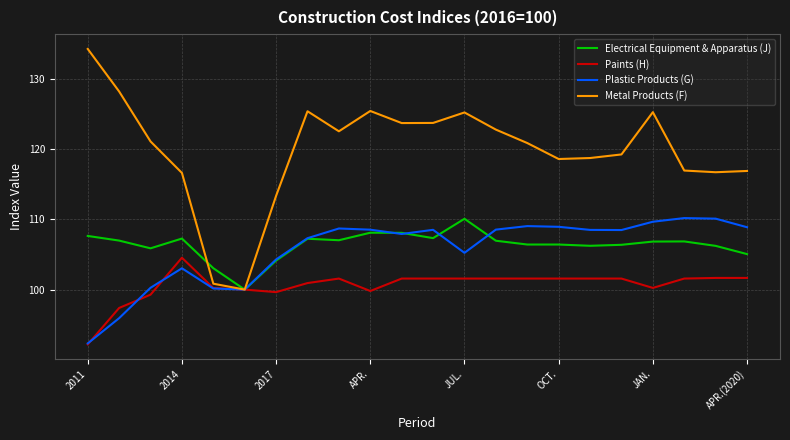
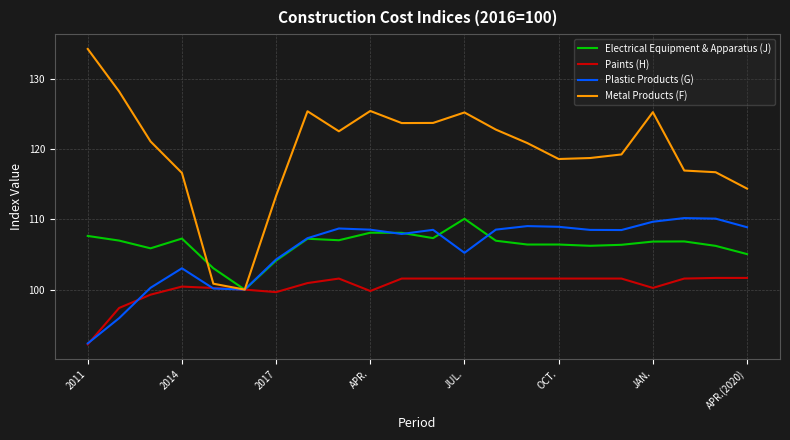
  {
    "Electrical Equipment & Apparatus (J)": {
      "2011": 108,
      "2014": 107,
      "APR.": 108,
      "JUL.": 110,
      "OCT.": 106,
      "JAN.": 107,
      "APR.(2020)": 105
    },
    "Paints (H)": {
-     "2014": 105,
+     "2014": 100,
      "2017": 100,
      "APR.": 100,
      "JUL.": 102,
      "OCT.": 102,
      "JAN.": 100,
      "APR.(2020)": 102
    },
    "Plastic Products (G)": {
      "2014": 103,
      "APR.": 109,
      "JUL.": 105,
      "OCT.": 109,
      "JAN.": 110,
      "APR.(2020)": 109
    },
    "Metal Products (F)": {
      "2011": 134,
      "2014": 117,
      "2017": 113,
      "APR.": 125,
      "JUL.": 125,
      "OCT.": 119,
      "JAN.": 125,
-     "APR.(2020)": 117
+     "APR.(2020)": 114
    }
  }
